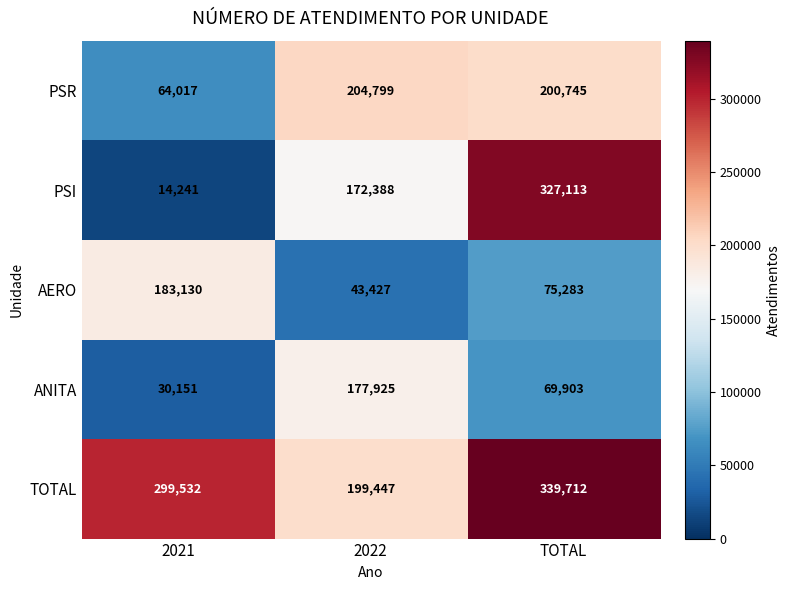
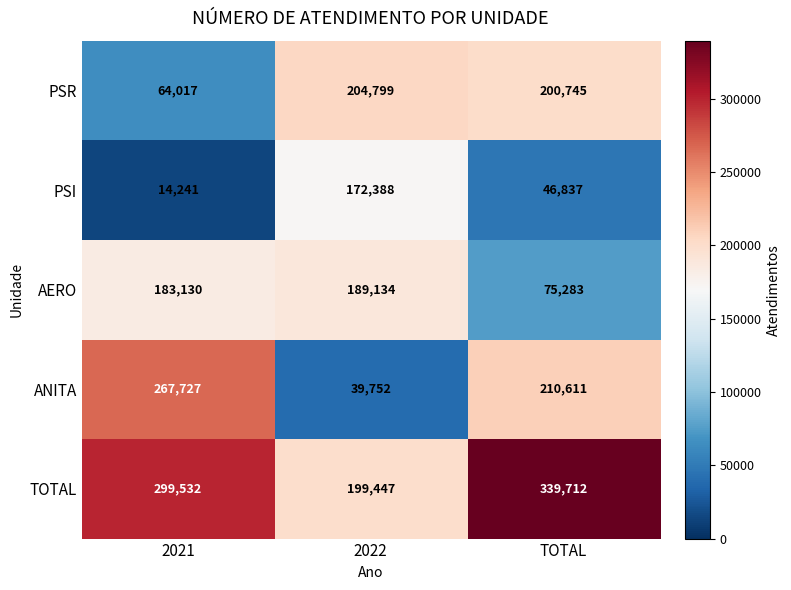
  {
    "PSR": {
      "2021": "64,017",
      "2022": "204,799",
      "TOTAL": "200,745"
    },
    "PSI": {
      "2021": "14,241",
      "2022": "172,388",
-     "TOTAL": "327,113"
+     "TOTAL": "46,837"
    },
    "AERO": {
      "2021": "183,130",
-     "2022": "43,427",
+     "2022": "189,134",
      "TOTAL": "75,283"
    },
    "ANITA": {
-     "2021": "30,151",
-     "2022": "177,925",
-     "TOTAL": "69,903"
+     "2021": "267,727",
+     "2022": "39,752",
+     "TOTAL": "210,611"
    },
    "TOTAL": {
      "2021": "299,532",
      "2022": "199,447",
      "TOTAL": "339,712"
    }
  }
